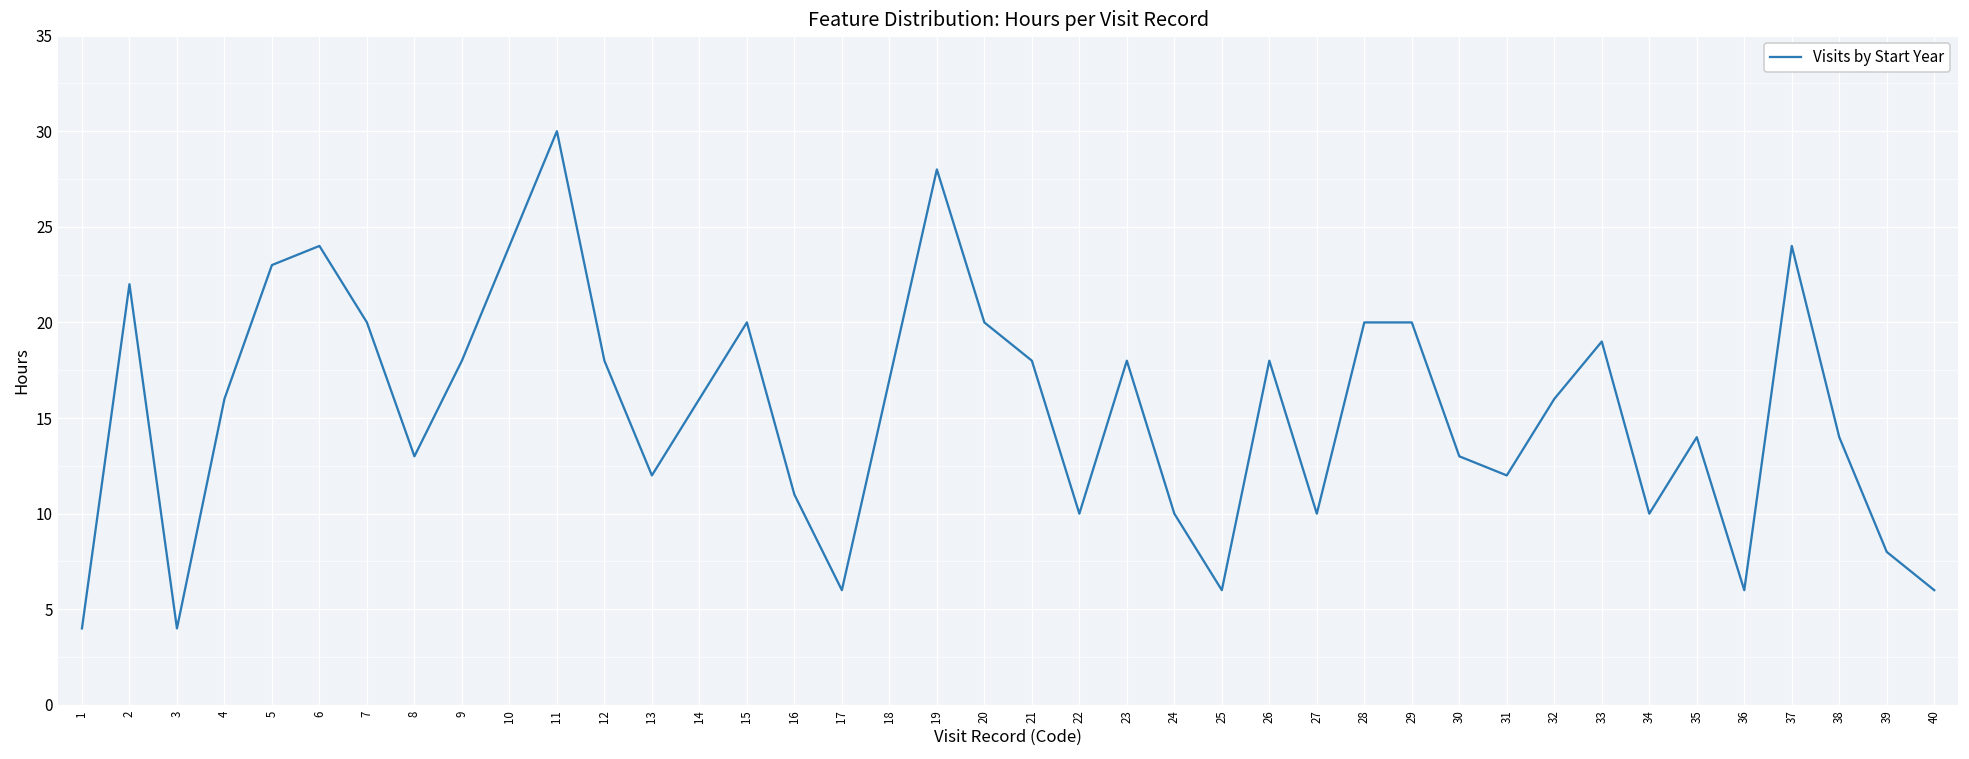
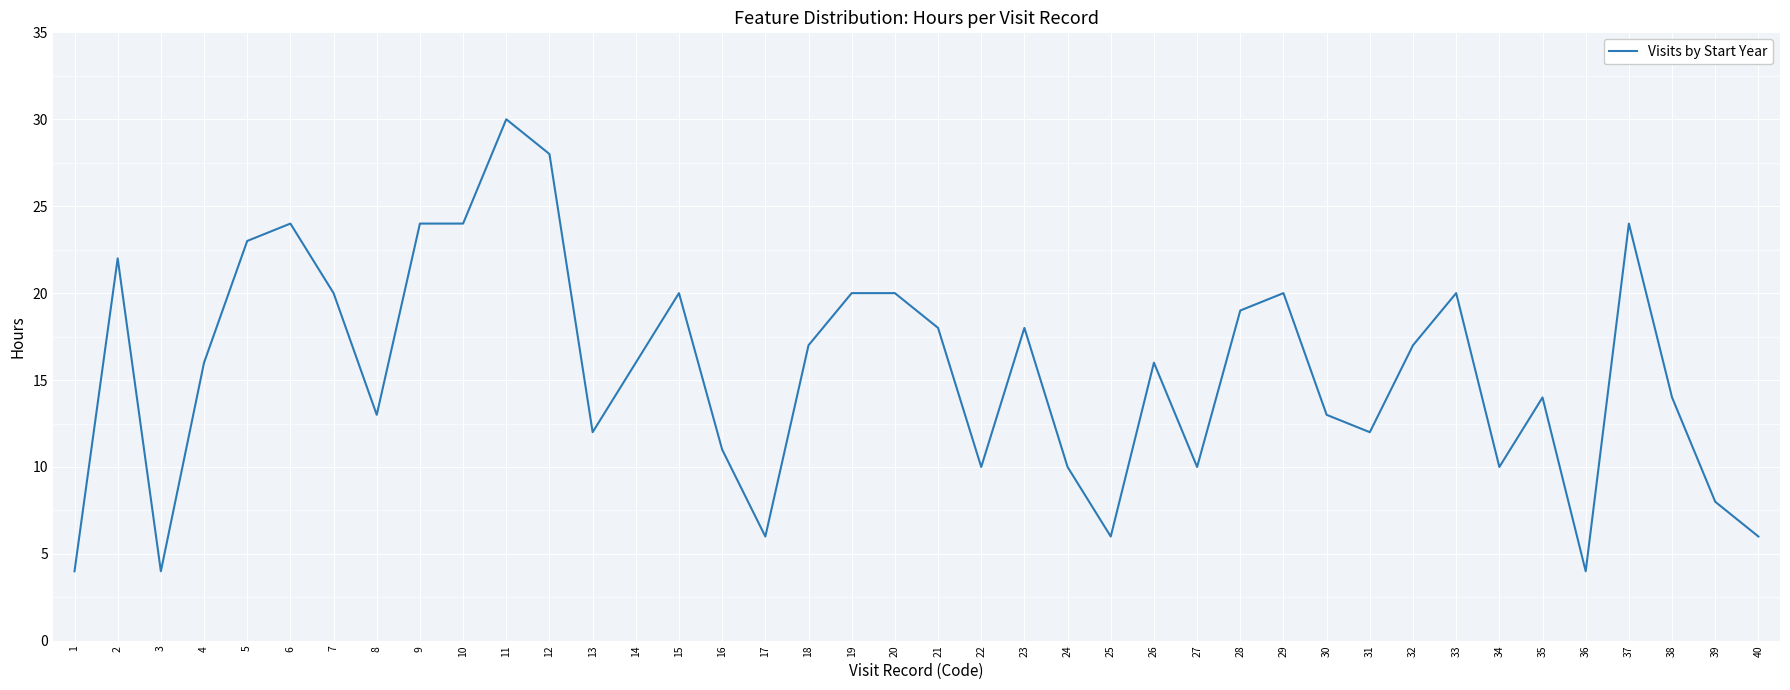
  {
    "1": 4,
    "2": 22,
    "3": 4,
    "4": 16,
    "5": 23,
    "6": 24,
    "7": 20,
    "8": 13,
-   "9": 18,
+   "9": 24,
    "10": 24,
    "11": 30,
-   "12": 18,
+   "12": 28,
    "13": 12,
    "14": 16,
    "15": 20,
    "16": 11,
    "17": 6,
    "18": 17,
-   "19": 28,
+   "19": 20,
    "20": 20,
    "21": 18,
    "22": 10,
    "23": 18,
    "24": 10,
    "25": 6,
-   "26": 18,
+   "26": 16,
    "27": 10,
-   "28": 20,
+   "28": 19,
    "29": 20,
    "30": 13,
    "31": 12,
-   "32": 16,
-   "33": 19,
+   "32": 17,
+   "33": 20,
    "34": 10,
    "35": 14,
-   "36": 6,
+   "36": 4,
    "37": 24,
    "38": 14,
    "39": 8,
    "40": 6
  }
